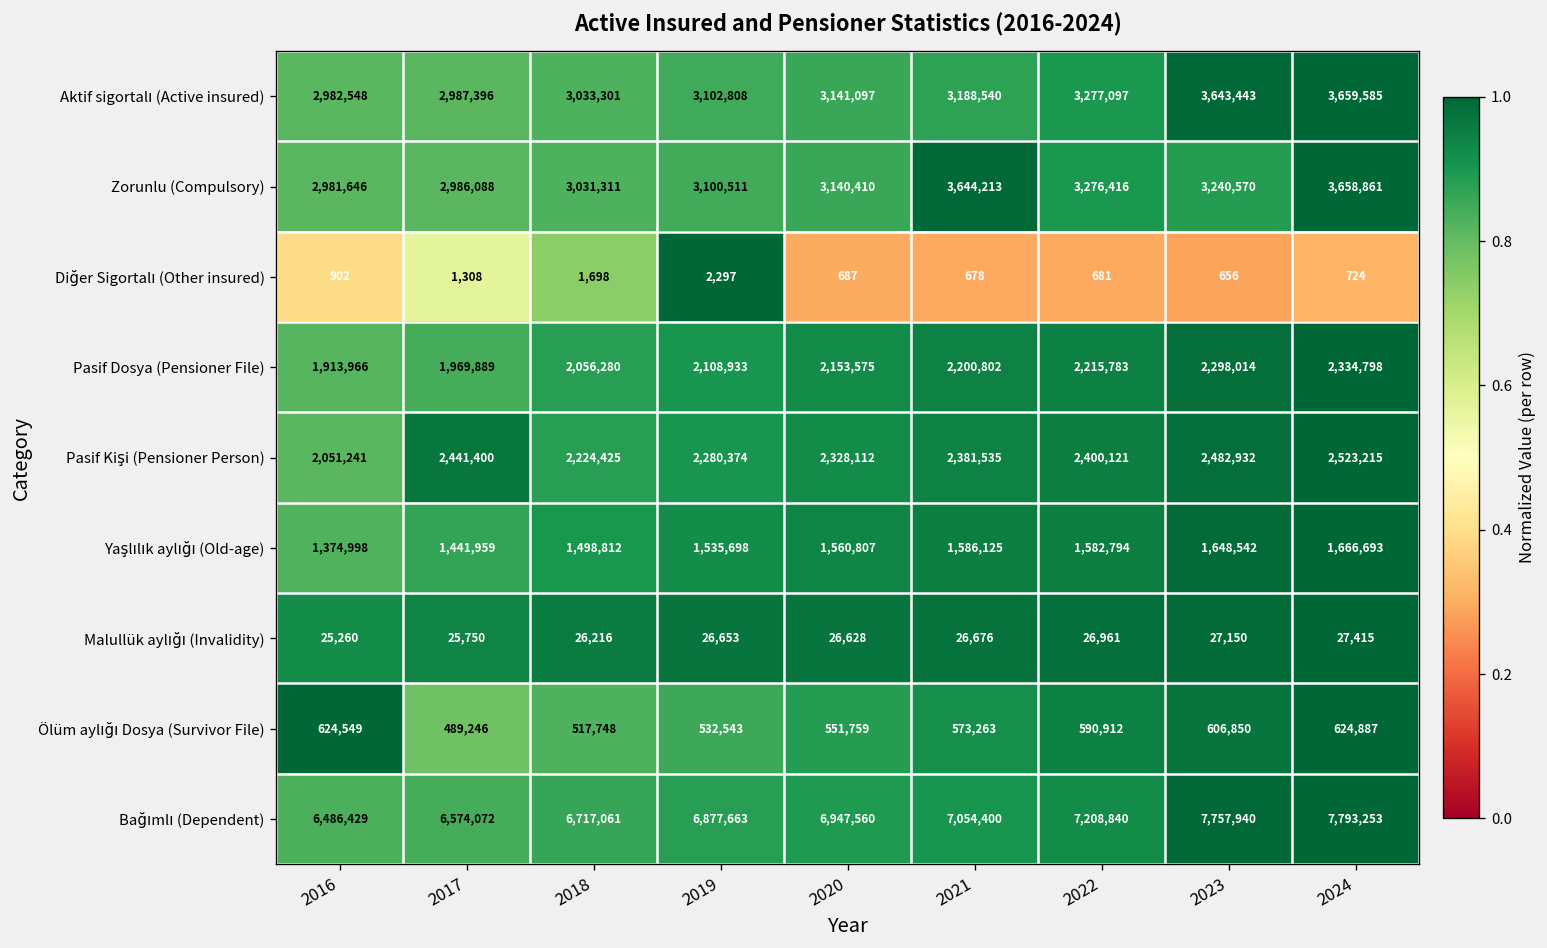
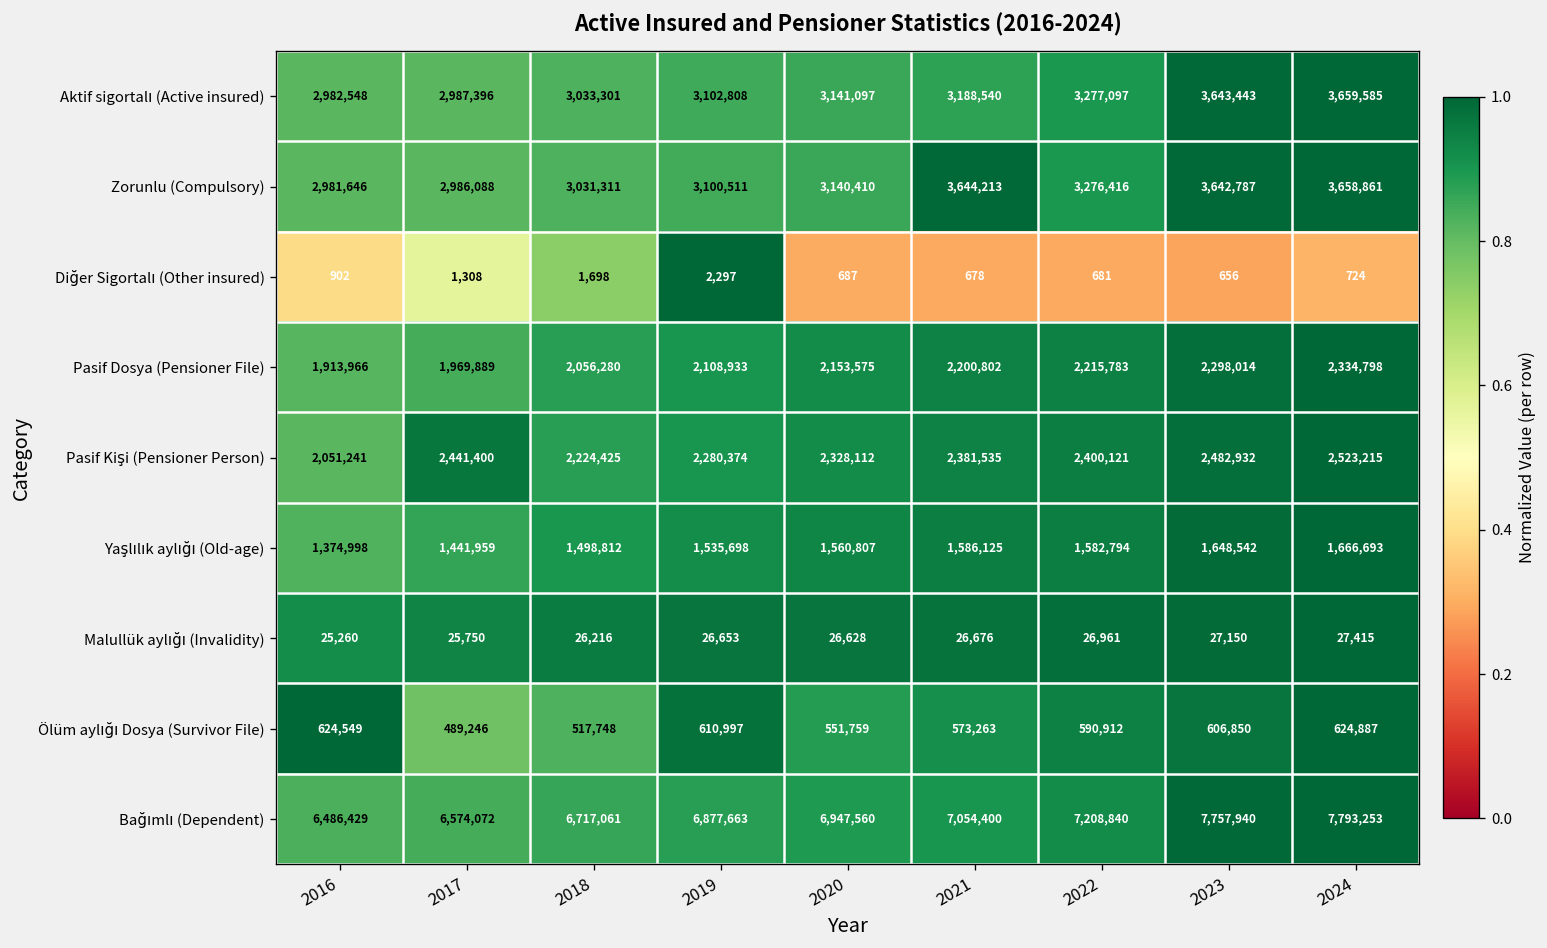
  {
    "Aktif sigortalı (Active insured)": {
      "2016": "2,982,548",
      "2017": "2,987,396",
      "2018": "3,033,301",
      "2019": "3,102,808",
      "2020": "3,141,097",
      "2021": "3,188,540",
      "2022": "3,277,097",
      "2023": "3,643,443",
      "2024": "3,659,585"
    },
    "Zorunlu (Compulsory)": {
      "2016": "2,981,646",
      "2017": "2,986,088",
      "2018": "3,031,311",
      "2019": "3,100,511",
      "2020": "3,140,410",
      "2021": "3,644,213",
      "2022": "3,276,416",
-     "2023": "3,240,570",
+     "2023": "3,642,787",
      "2024": "3,658,861"
    },
    "Diğer Sigortalı (Other insured)": {
      "2016": "902",
      "2017": "1,308",
      "2018": "1,698",
      "2019": "2,297",
      "2020": "687",
      "2021": "678",
      "2022": "681",
      "2023": "656",
      "2024": "724"
    },
    "Pasif Dosya (Pensioner File)": {
      "2016": "1,913,966",
      "2017": "1,969,889",
      "2018": "2,056,280",
      "2019": "2,108,933",
      "2020": "2,153,575",
      "2021": "2,200,802",
      "2022": "2,215,783",
      "2023": "2,298,014",
      "2024": "2,334,798"
    },
    "Pasif Kişi (Pensioner Person)": {
      "2016": "2,051,241",
      "2017": "2,441,400",
      "2018": "2,224,425",
      "2019": "2,280,374",
      "2020": "2,328,112",
      "2021": "2,381,535",
      "2022": "2,400,121",
      "2023": "2,482,932",
      "2024": "2,523,215"
    },
    "Yaşlılık aylığı (Old-age)": {
      "2016": "1,374,998",
      "2017": "1,441,959",
      "2018": "1,498,812",
      "2019": "1,535,698",
      "2020": "1,560,807",
      "2021": "1,586,125",
      "2022": "1,582,794",
      "2023": "1,648,542",
      "2024": "1,666,693"
    },
    "Malullük aylığı (Invalidity)": {
      "2016": "25,260",
      "2017": "25,750",
      "2018": "26,216",
      "2019": "26,653",
      "2020": "26,628",
      "2021": "26,676",
      "2022": "26,961",
      "2023": "27,150",
      "2024": "27,415"
    },
    "Ölüm aylığı Dosya (Survivor File)": {
      "2016": "624,549",
      "2017": "489,246",
      "2018": "517,748",
-     "2019": "532,543",
+     "2019": "610,997",
      "2020": "551,759",
      "2021": "573,263",
      "2022": "590,912",
      "2023": "606,850",
      "2024": "624,887"
    },
    "Bağımlı (Dependent)": {
      "2016": "6,486,429",
      "2017": "6,574,072",
      "2018": "6,717,061",
      "2019": "6,877,663",
      "2020": "6,947,560",
      "2021": "7,054,400",
      "2022": "7,208,840",
      "2023": "7,757,940",
      "2024": "7,793,253"
    }
  }
